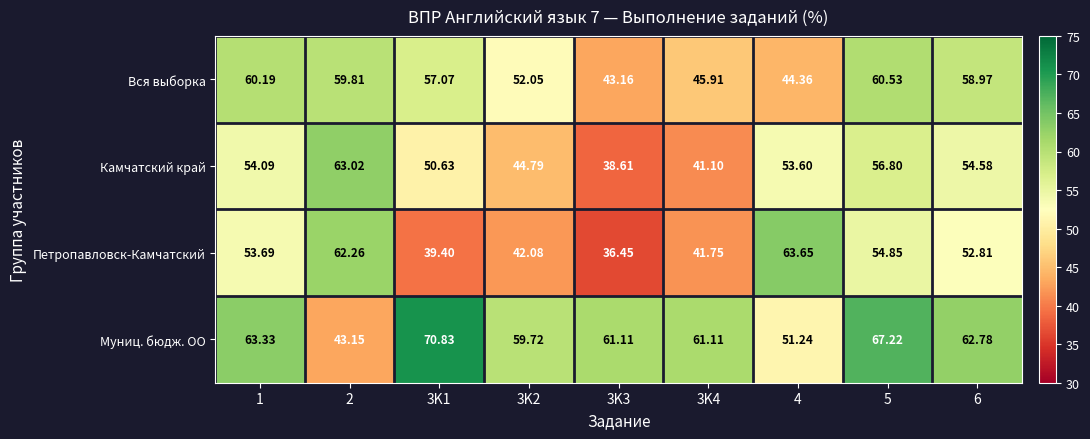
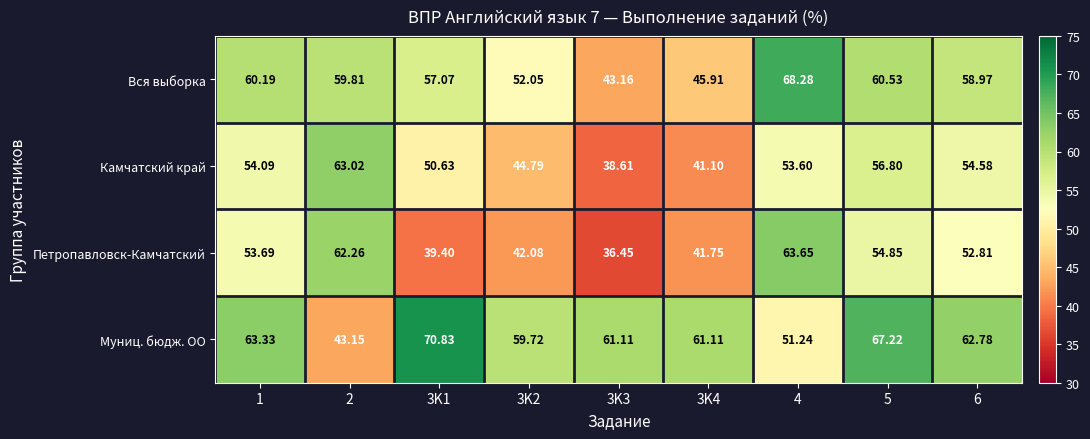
  {
    "Вся выборка": {
      "1": 60.19,
      "2": 59.81,
      "3K1": 57.07,
      "3K2": 52.05,
      "3K3": 43.16,
      "3K4": 45.91,
-     "4": 44.36,
+     "4": 68.28,
      "5": 60.53,
      "6": 58.97
    },
    "Камчатский край": {
      "1": 54.09,
      "2": 63.02,
      "3K1": 50.63,
      "3K2": 44.79,
      "3K3": 38.61,
      "3K4": 41.10,
      "4": 53.60,
      "5": 56.80,
      "6": 54.58
    },
    "Петропавловск-Камчатский": {
      "1": 53.69,
      "2": 62.26,
      "3K1": 39.40,
      "3K2": 42.08,
      "3K3": 36.45,
      "3K4": 41.75,
      "4": 63.65,
      "5": 54.85,
      "6": 52.81
    },
    "Муниц. бюдж. ОО": {
      "1": 63.33,
      "2": 43.15,
      "3K1": 70.83,
      "3K2": 59.72,
      "3K3": 61.11,
      "3K4": 61.11,
      "4": 51.24,
      "5": 67.22,
      "6": 62.78
    }
  }
